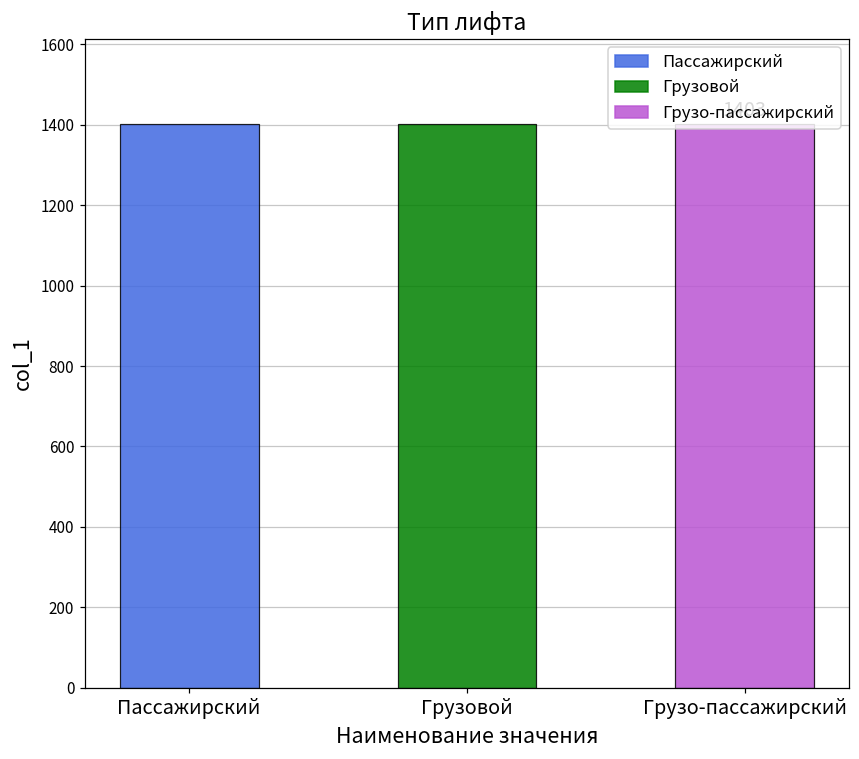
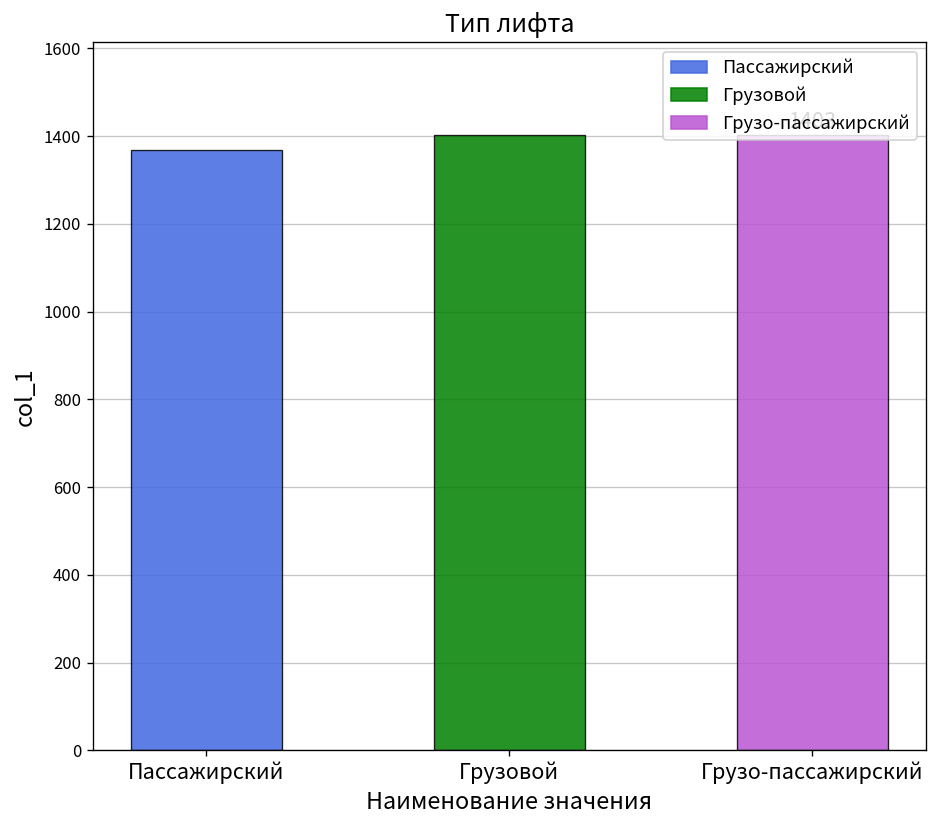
  {
-   "Пассажирский": 1400,
+   "Пассажирский": 1370,
    "Грузовой": 1400
  }
